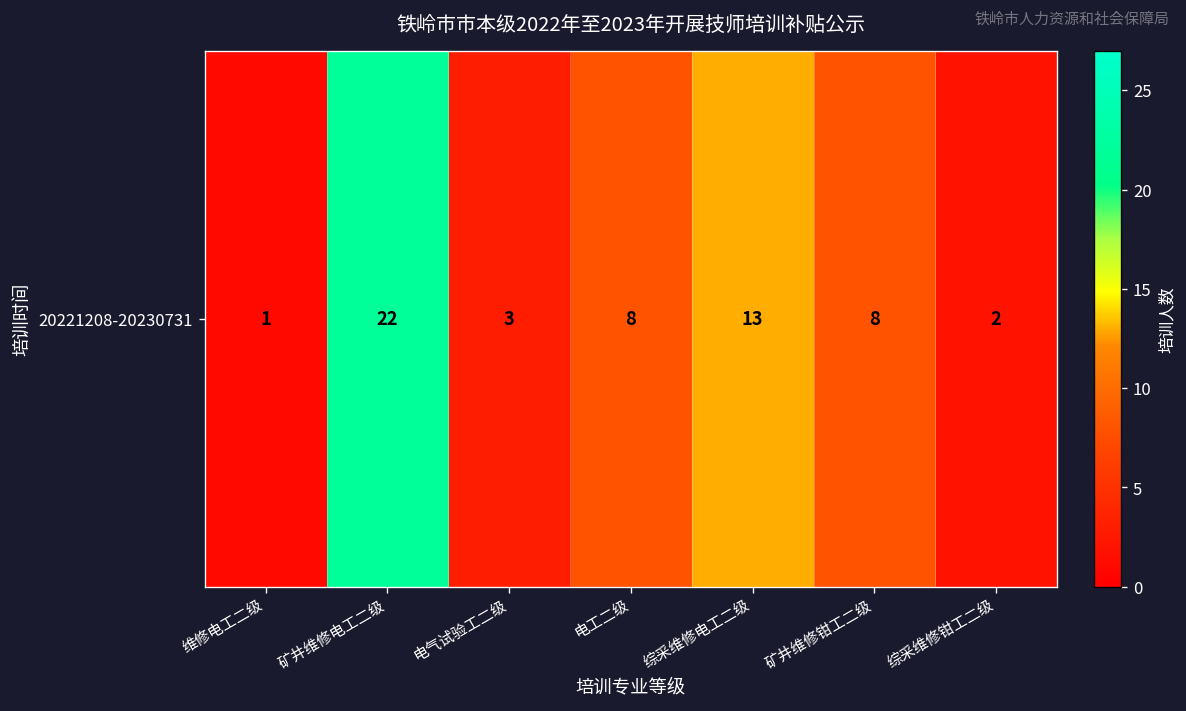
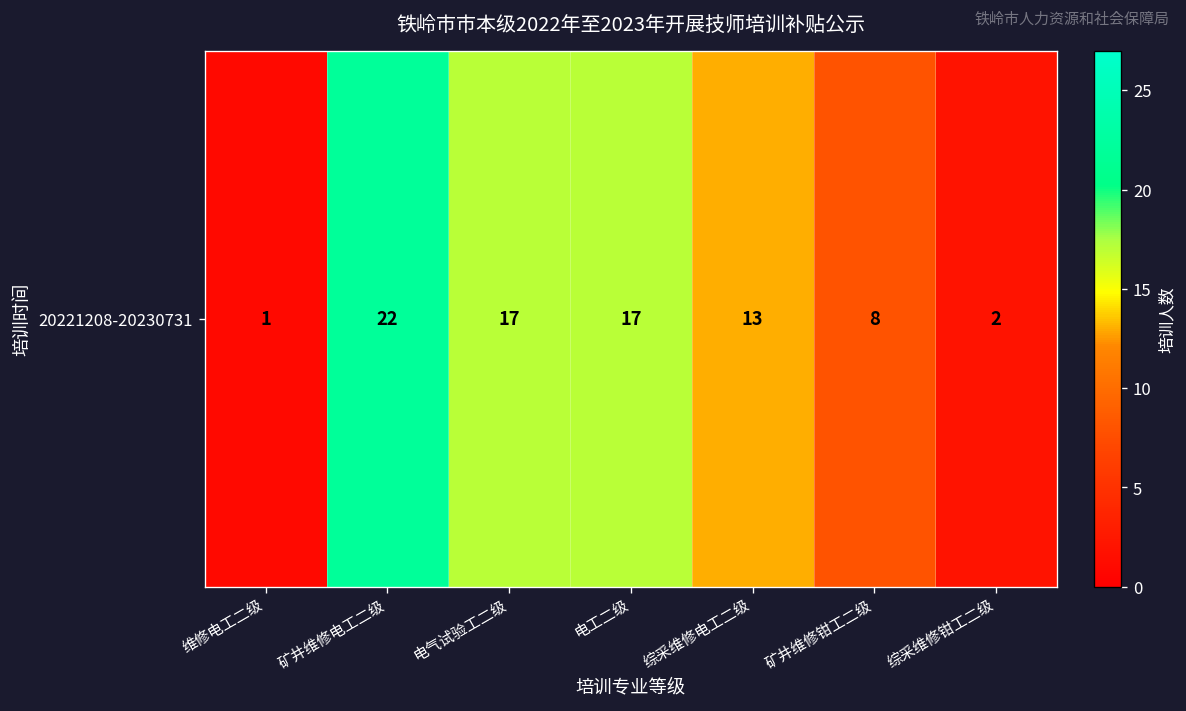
  {
    "20221208-20230731": {
      "维修电工二级": 1,
      "矿井维修电工二级": 22,
-     "电气试验工二级": 3,
-     "电工二级": 8,
+     "电气试验工二级": 17,
+     "电工二级": 17,
      "综采维修电工二级": 13,
      "矿井维修钳工二级": 8,
      "综采维修钳工二级": 2
    }
  }
